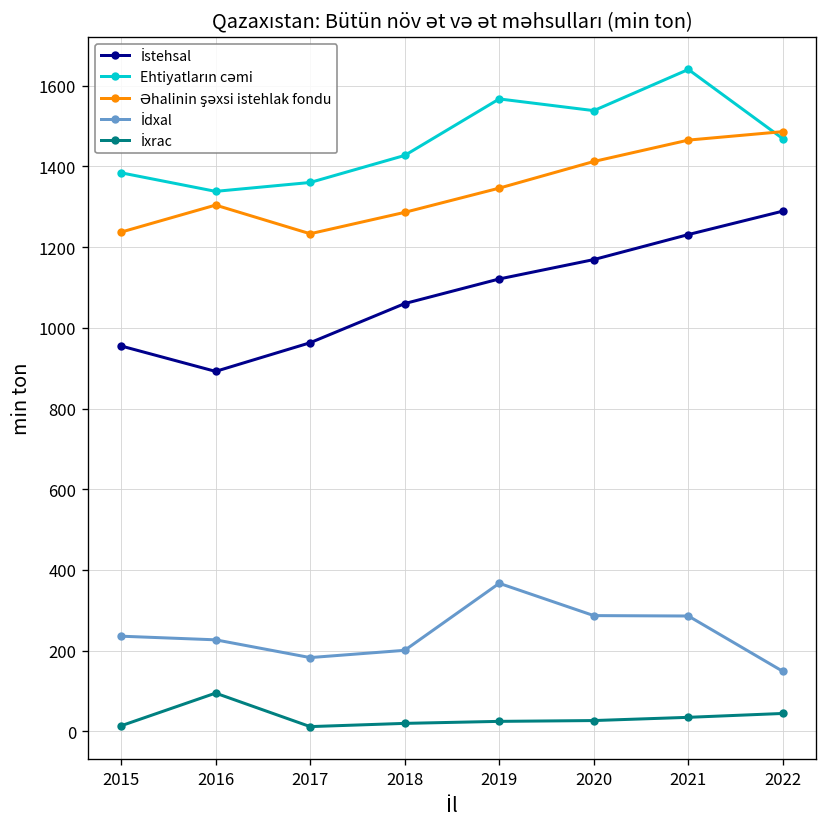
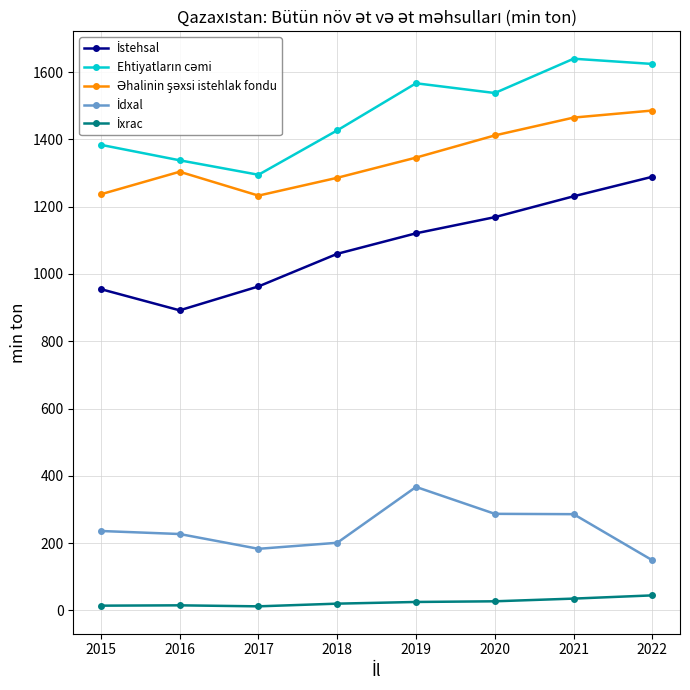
  {
    "İstehsal": {
      "2015": 960,
      "2016": 890,
      "2017": 960,
      "2018": 1060,
      "2019": 1120,
      "2020": 1170,
      "2021": 1230,
      "2022": 1290
    },
    "Ehtiyatların cəmi": {
      "2015": 1380,
      "2016": 1340,
-     "2017": 1360,
+     "2017": 1300,
      "2018": 1430,
      "2019": 1570,
      "2020": 1540,
      "2021": 1640,
-     "2022": 1470
+     "2022": 1620
    },
    "Əhalinin şəxsi istehlak fondu": {
      "2015": 1240,
      "2016": 1300,
      "2017": 1230,
      "2018": 1290,
      "2019": 1350,
      "2020": 1410,
      "2021": 1470,
      "2022": 1490
    },
    "İdxal": {
      "2015": 240,
      "2016": 230,
      "2017": 180,
      "2018": 200,
      "2019": 370,
      "2020": 290,
      "2021": 290,
      "2022": 150
    },
    "İxrac": {
      "2015": 10,
-     "2016": 100,
+     "2016": 20,
      "2017": 10,
      "2018": 20,
      "2019": 30,
      "2020": 30,
      "2021": 40,
      "2022": 40
    }
  }
